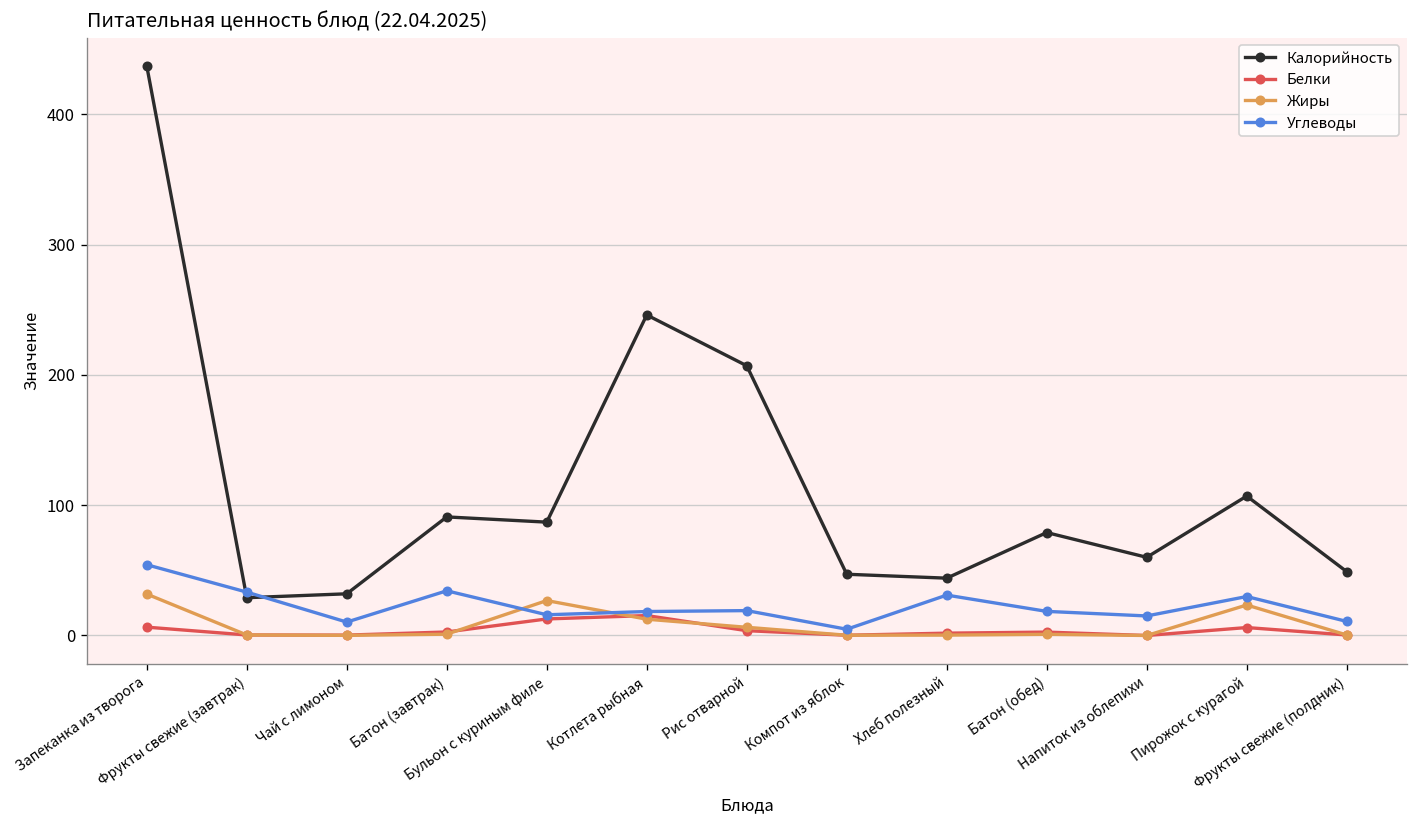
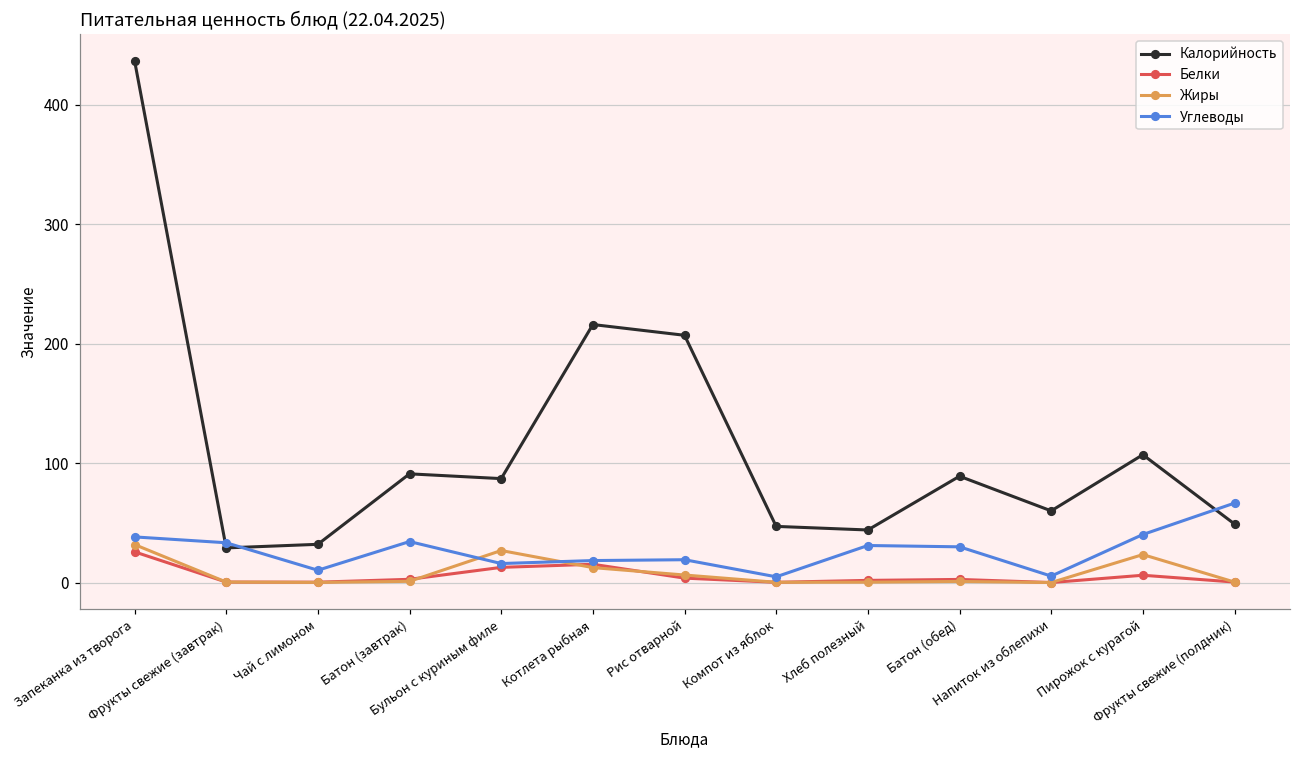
  {
    "Калорийность": {
      "Запеканка из творога": 437,
      "Фрукты свежие (завтрак)": 29,
      "Чай с лимоном": 32,
      "Батон (завтрак)": 91,
      "Бульон с куриным филе": 87,
-     "Котлета рыбная": 246,
+     "Котлета рыбная": 216,
      "Рис отварной": 207,
      "Компот из яблок": 47,
      "Хлеб полезный": 44,
-     "Батон (обед)": 79,
+     "Батон (обед)": 89,
      "Напиток из облепихи": 60,
      "Пирожок с курагой": 107,
      "Фрукты свежие (полдник)": 49
    },
    "Белки": {
-     "Запеканка из творога": 6,
+     "Запеканка из творога": 26,
      "Бульон с куриным филе": 13,
      "Котлета рыбная": 15,
      "Рис отварной": 4,
      "Пирожок с курагой": 6
    },
    "Жиры": {
      "Запеканка из творога": 32,
      "Бульон с куриным филе": 27,
      "Котлета рыбная": 13,
      "Рис отварной": 6,
      "Пирожок с курагой": 23
    },
    "Углеводы": {
-     "Запеканка из творога": 54,
+     "Запеканка из творога": 38,
      "Фрукты свежие (завтрак)": 33,
      "Чай с лимоном": 10,
      "Батон (завтрак)": 34,
      "Бульон с куриным филе": 16,
      "Котлета рыбная": 18,
      "Рис отварной": 19,
      "Компот из яблок": 5,
      "Хлеб полезный": 31,
-     "Батон (обед)": 19,
-     "Напиток из облепихи": 15,
-     "Пирожок с курагой": 30,
-     "Фрукты свежие (полдник)": 11
+     "Батон (обед)": 30,
+     "Напиток из облепихи": 5,
+     "Пирожок с курагой": 40,
+     "Фрукты свежие (полдник)": 67
    }
  }
